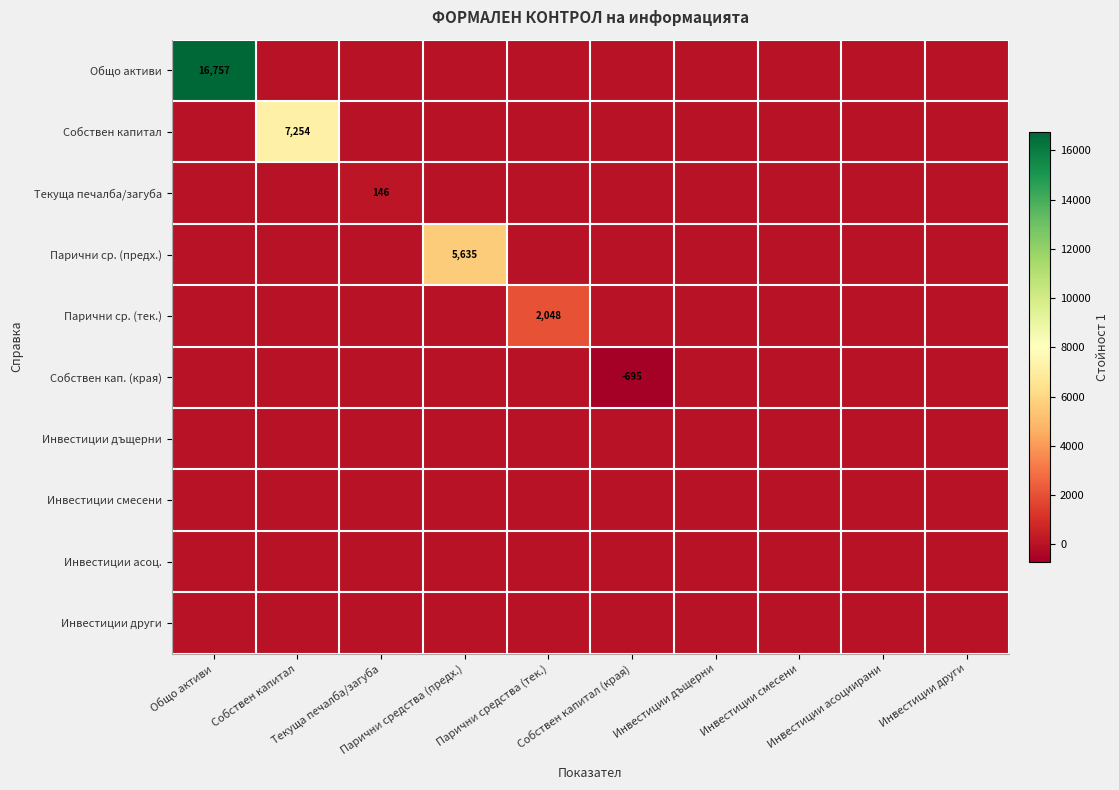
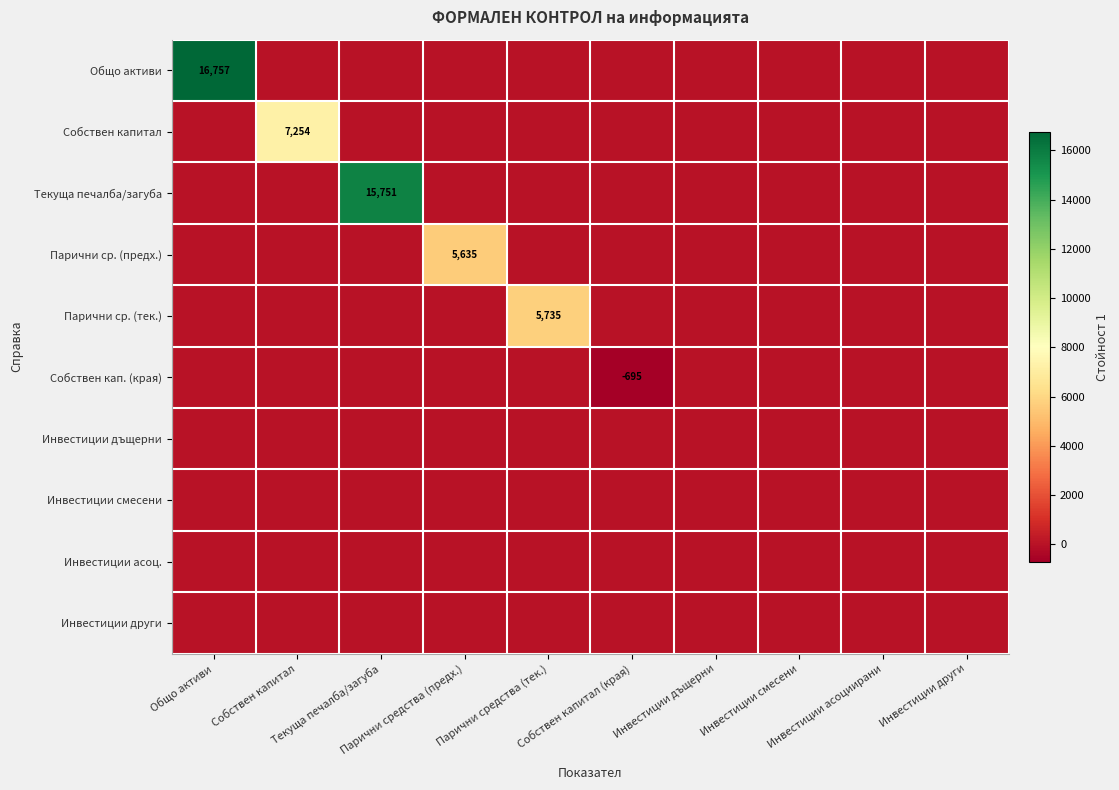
  {
    "Общо активи": {
      "Общо активи": "16,757"
    },
    "Собствен капитал": {
      "Собствен капитал": "7,254"
    },
    "Текуща печалба/загуба": {
-     "Текуща печалба/загуба": "146"
+     "Текуща печалба/загуба": "15,751"
    },
    "Парични ср. (предх.)": {
      "Парични средства (предх.)": "5,635"
    },
    "Парични ср. (тек.)": {
-     "Парични средства (тек.)": "2,048"
+     "Парични средства (тек.)": "5,735"
    },
    "Собствен кап. (края)": {
      "Собствен капитал (края)": "-695"
    }
  }
